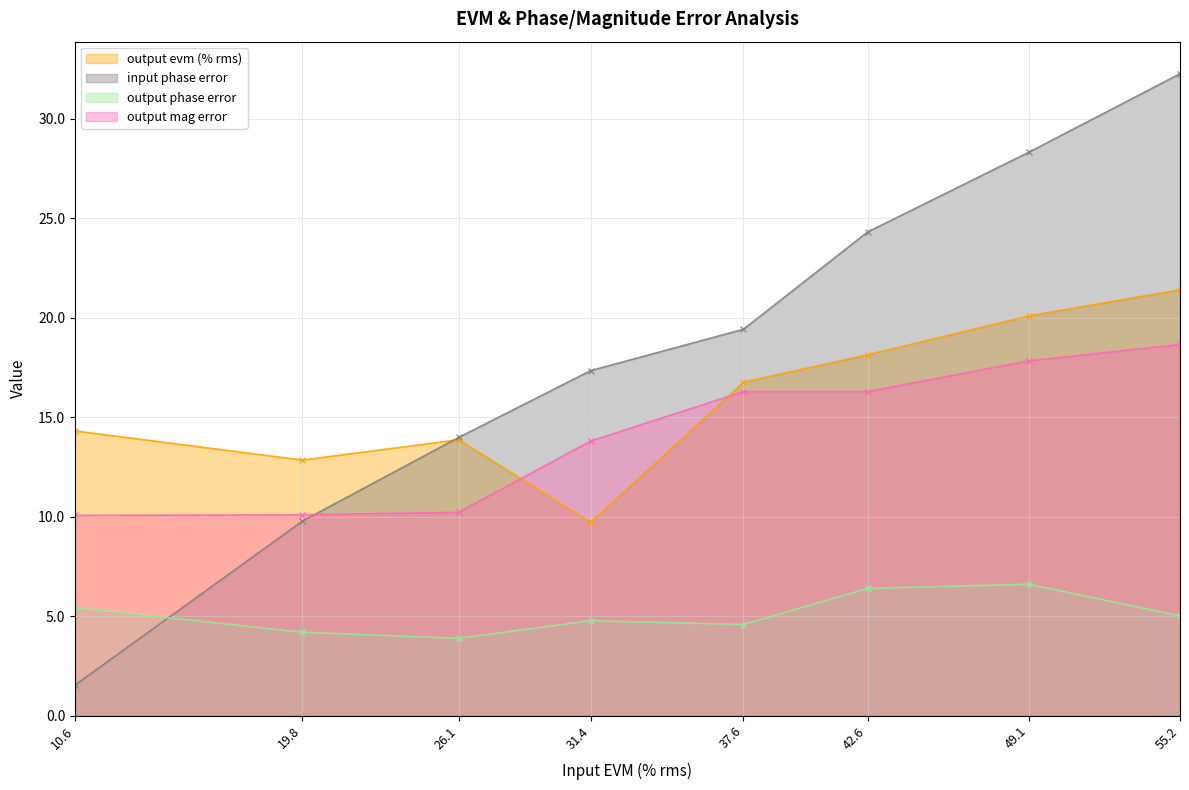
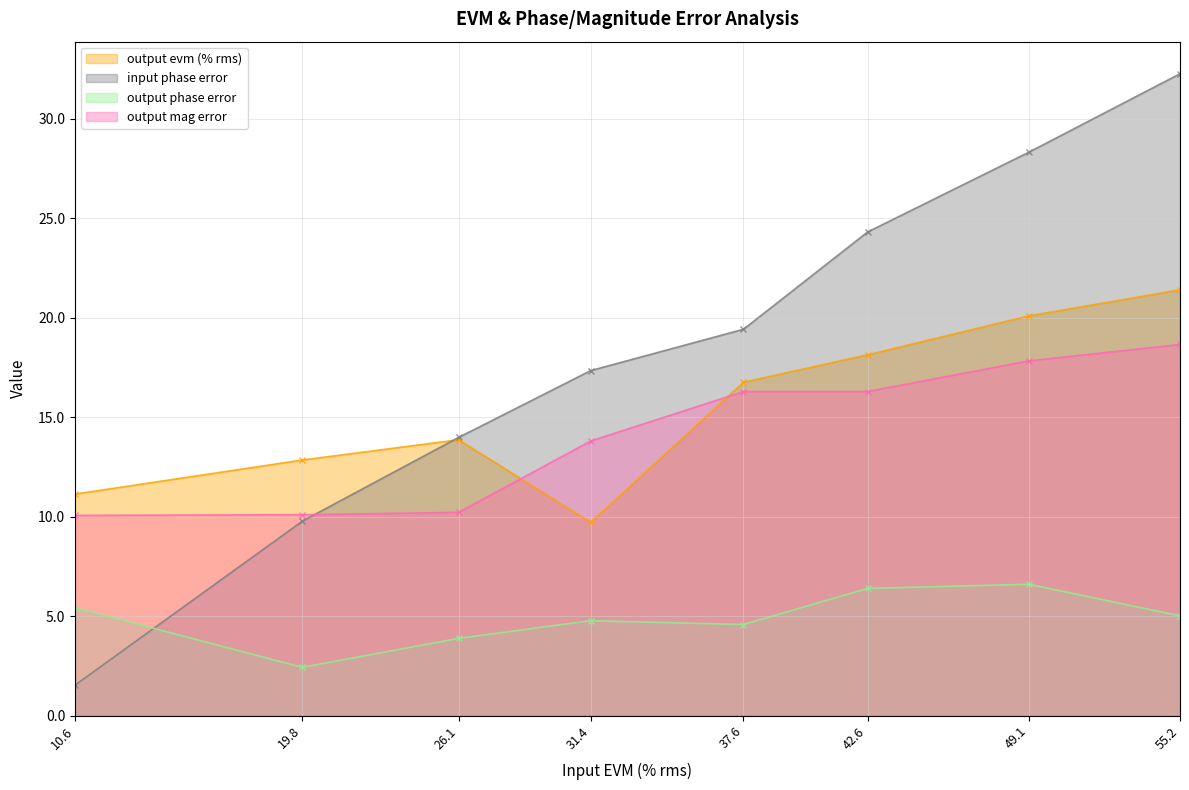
  {
    "output evm (% rms)": {
-     "10.6": 14.3,
+     "10.6": 11.1,
      "19.8": 12.8,
      "31.4": 9.7,
      "37.6": 16.8,
      "42.6": 18.1,
      "49.1": 20.1,
      "55.2": 21.4
    },
    "input phase error": {
      "10.6": 1.5,
      "19.8": 9.8,
      "31.4": 17.3,
      "37.6": 19.4,
      "42.6": 24.3,
      "49.1": 28.3,
      "55.2": 32.3
    },
    "output phase error": {
      "10.6": 5.4,
-     "19.8": 4.2,
+     "19.8": 2.4,
      "26.1": 3.9,
      "31.4": 4.8,
      "37.6": 4.6,
      "42.6": 6.4,
      "49.1": 6.6,
      "55.2": 5.0
    },
    "output mag error": {
      "10.6": 10.1,
      "19.8": 10.1,
      "26.1": 10.2,
      "31.4": 13.8,
      "37.6": 16.3,
      "42.6": 16.3,
      "49.1": 17.8,
      "55.2": 18.6
    }
  }
